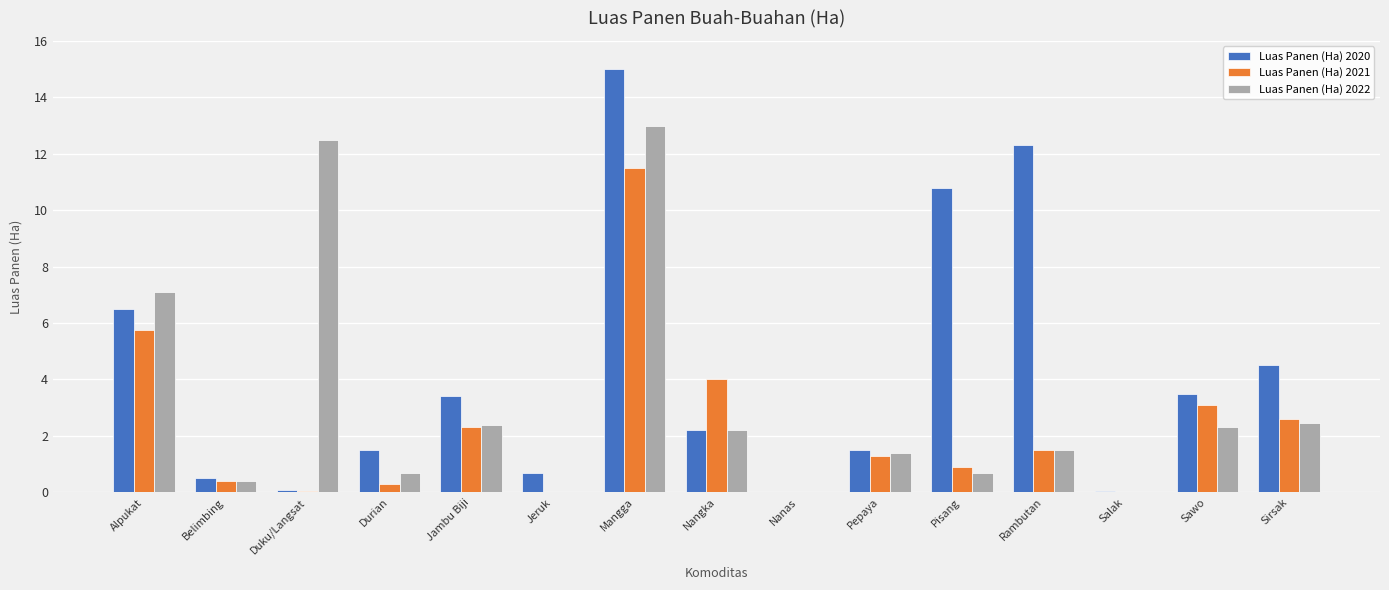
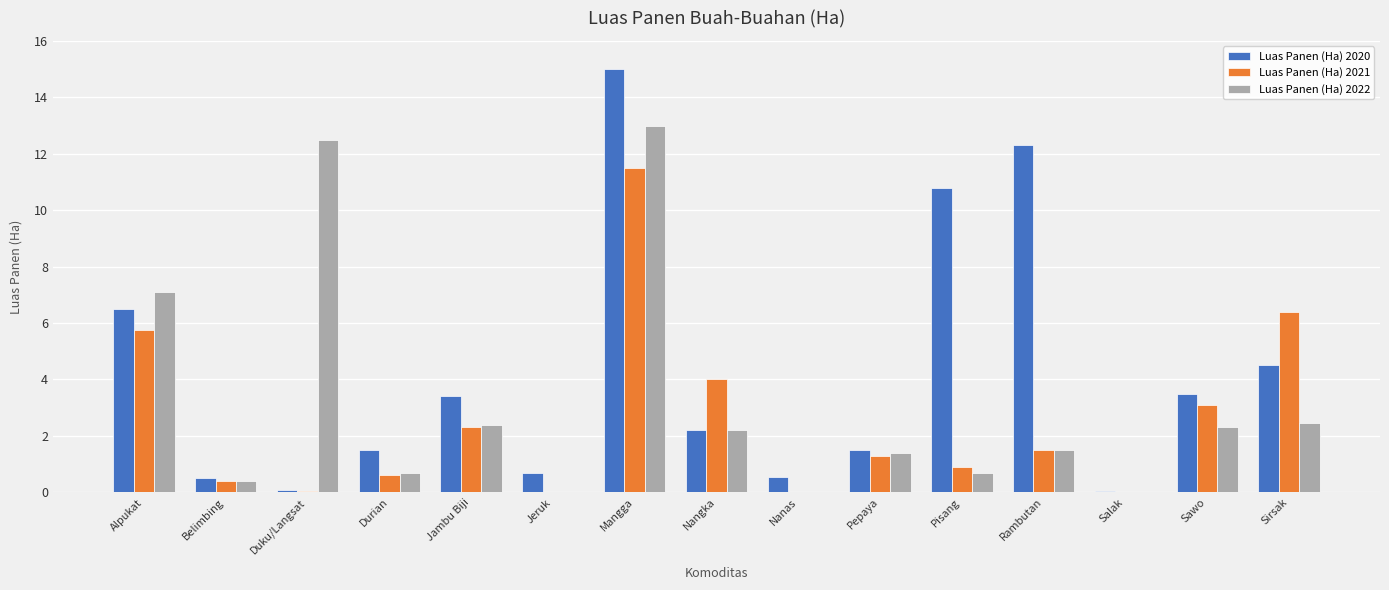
  {
    "Luas Panen (Ha) 2020": {
      "Alpukat": 6.5,
      "Belimbing": 0.5,
      "Duku/Langsat": 0.1,
      "Durian": 1.5,
      "Jambu Biji": 3.4,
      "Jeruk": 0.7,
      "Mangga": 15.0,
      "Nangka": 2.2,
-     "Nanas": 0.0,
+     "Nanas": 0.6,
      "Pepaya": 1.5,
      "Pisang": 10.8,
      "Rambutan": 12.3,
      "Sawo": 3.5,
      "Sirsak": 4.5
    },
    "Luas Panen (Ha) 2021": {
      "Alpukat": 5.7,
      "Belimbing": 0.4,
-     "Durian": 0.3,
+     "Durian": 0.6,
      "Jambu Biji": 2.3,
      "Jeruk": 0.0,
      "Mangga": 11.5,
      "Nangka": 4.0,
      "Pepaya": 1.3,
      "Pisang": 0.9,
      "Rambutan": 1.5,
      "Sawo": 3.1,
-     "Sirsak": 2.6
+     "Sirsak": 6.4
    },
    "Luas Panen (Ha) 2022": {
      "Alpukat": 7.1,
      "Belimbing": 0.4,
      "Duku/Langsat": 12.5,
      "Durian": 0.7,
      "Jambu Biji": 2.4,
      "Jeruk": 0.0,
      "Mangga": 13.0,
      "Nangka": 2.2,
      "Pepaya": 1.4,
      "Pisang": 0.7,
      "Rambutan": 1.5,
      "Sawo": 2.3,
      "Sirsak": 2.5
    }
  }
